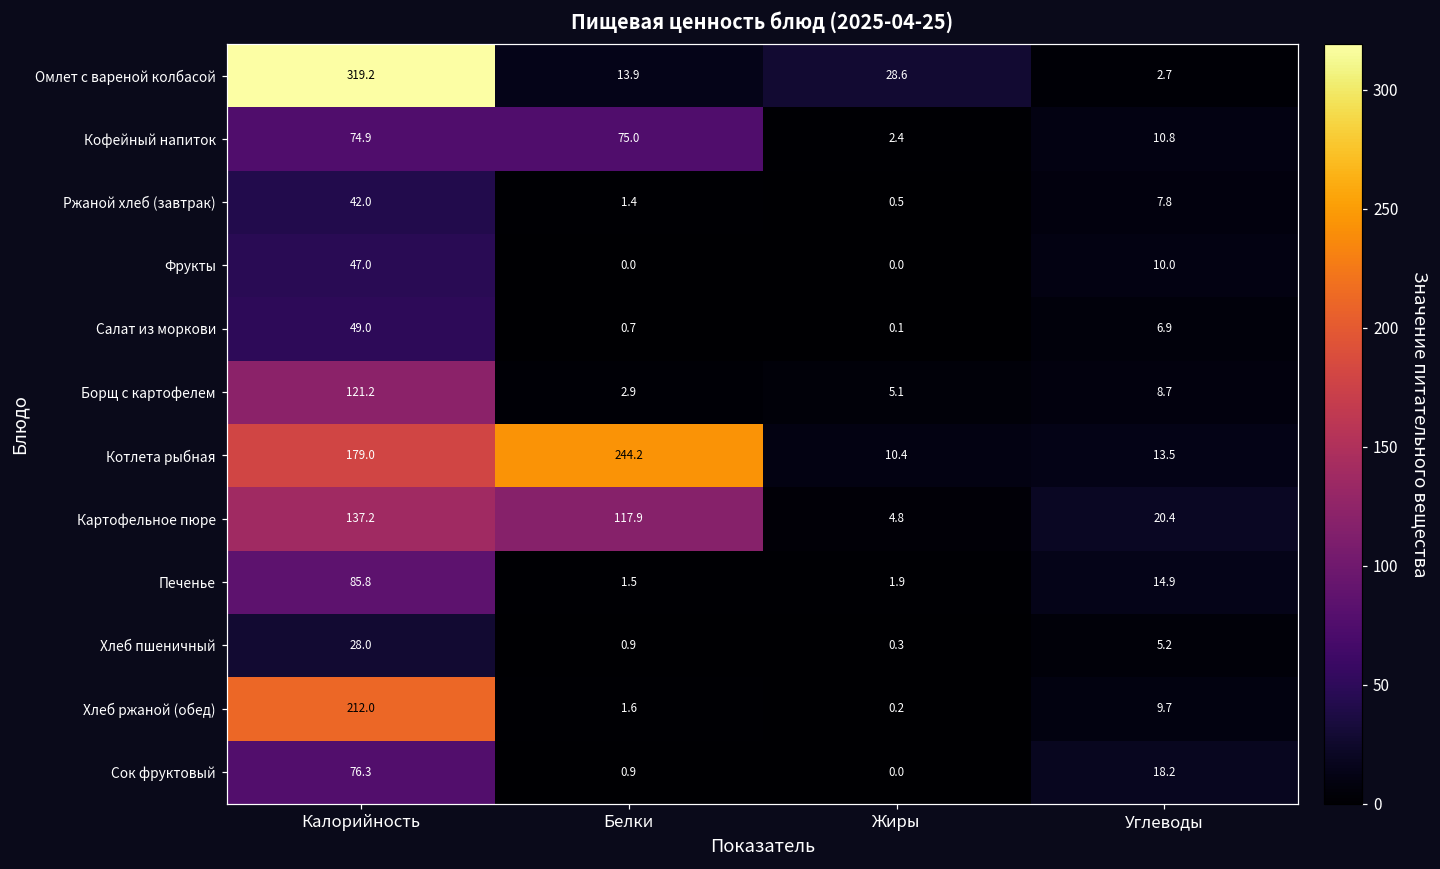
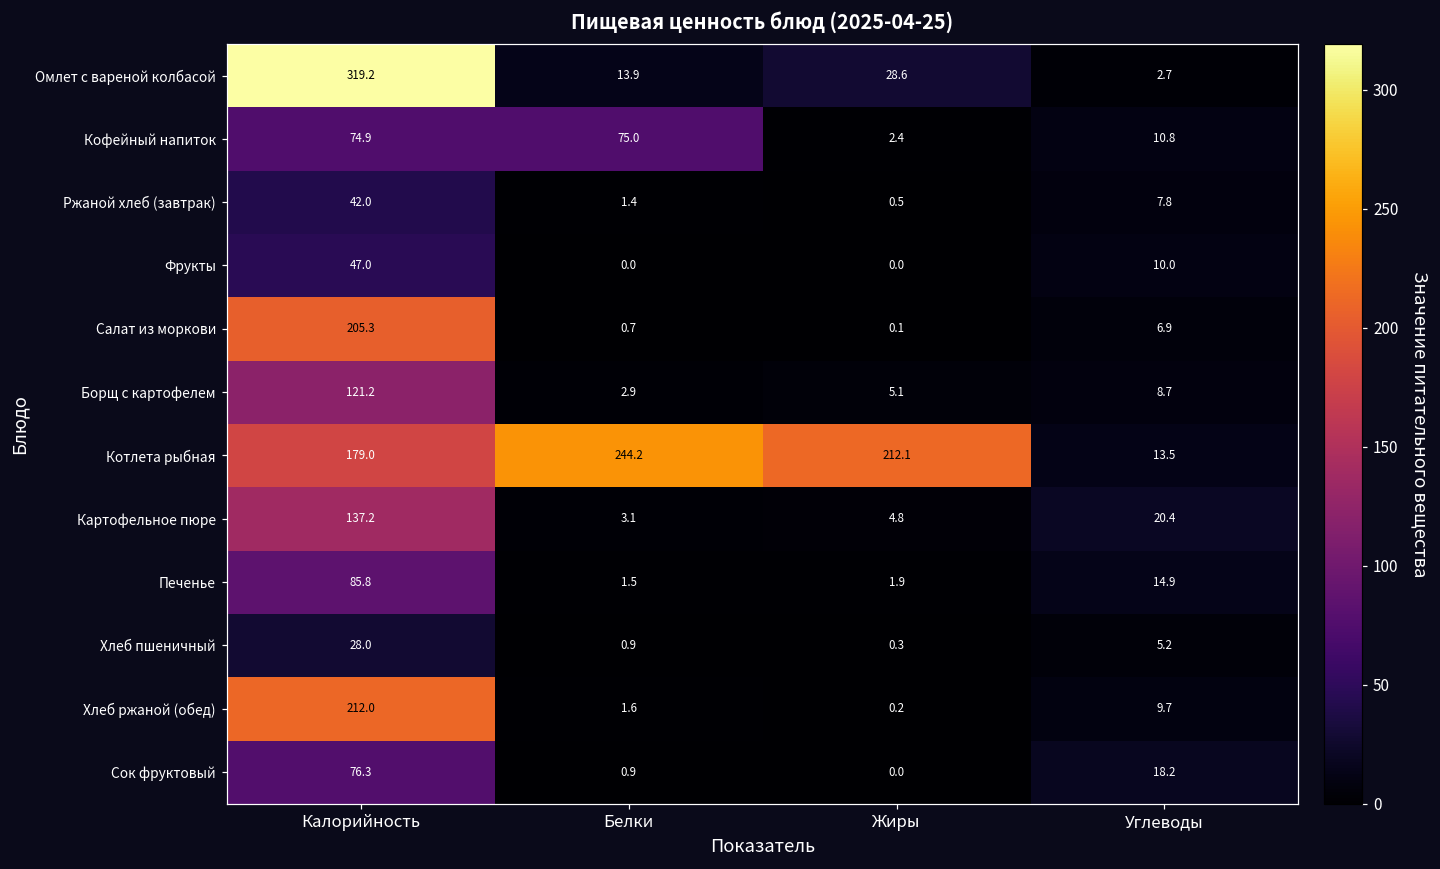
  {
    "Омлет с вареной колбасой": {
      "Калорийность": 319.2,
      "Белки": 13.9,
      "Жиры": 28.6,
      "Углеводы": 2.7
    },
    "Кофейный напиток": {
      "Калорийность": 74.9,
      "Белки": 75.0,
      "Жиры": 2.4,
      "Углеводы": 10.8
    },
    "Ржаной хлеб (завтрак)": {
      "Калорийность": 42.0,
      "Белки": 1.4,
      "Жиры": 0.5,
      "Углеводы": 7.8
    },
    "Фрукты": {
      "Калорийность": 47.0,
      "Белки": 0.0,
      "Жиры": 0.0,
      "Углеводы": 10.0
    },
    "Салат из моркови": {
-     "Калорийность": 49.0,
+     "Калорийность": 205.3,
      "Белки": 0.7,
      "Жиры": 0.1,
      "Углеводы": 6.9
    },
    "Борщ с картофелем": {
      "Калорийность": 121.2,
      "Белки": 2.9,
      "Жиры": 5.1,
      "Углеводы": 8.7
    },
    "Котлета рыбная": {
      "Калорийность": 179.0,
      "Белки": 244.2,
-     "Жиры": 10.4,
+     "Жиры": 212.1,
      "Углеводы": 13.5
    },
    "Картофельное пюре": {
      "Калорийность": 137.2,
-     "Белки": 117.9,
+     "Белки": 3.1,
      "Жиры": 4.8,
      "Углеводы": 20.4
    },
    "Печенье": {
      "Калорийность": 85.8,
      "Белки": 1.5,
      "Жиры": 1.9,
      "Углеводы": 14.9
    },
    "Хлеб пшеничный": {
      "Калорийность": 28.0,
      "Белки": 0.9,
      "Жиры": 0.3,
      "Углеводы": 5.2
    },
    "Хлеб ржаной (обед)": {
      "Калорийность": 212.0,
      "Белки": 1.6,
      "Жиры": 0.2,
      "Углеводы": 9.7
    },
    "Сок фруктовый": {
      "Калорийность": 76.3,
      "Белки": 0.9,
      "Жиры": 0.0,
      "Углеводы": 18.2
    }
  }
